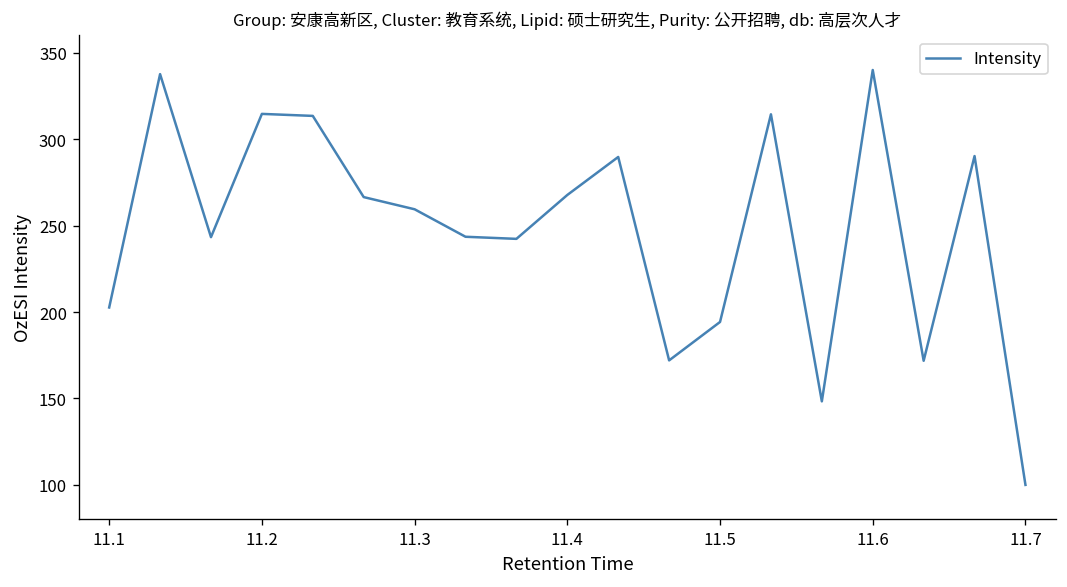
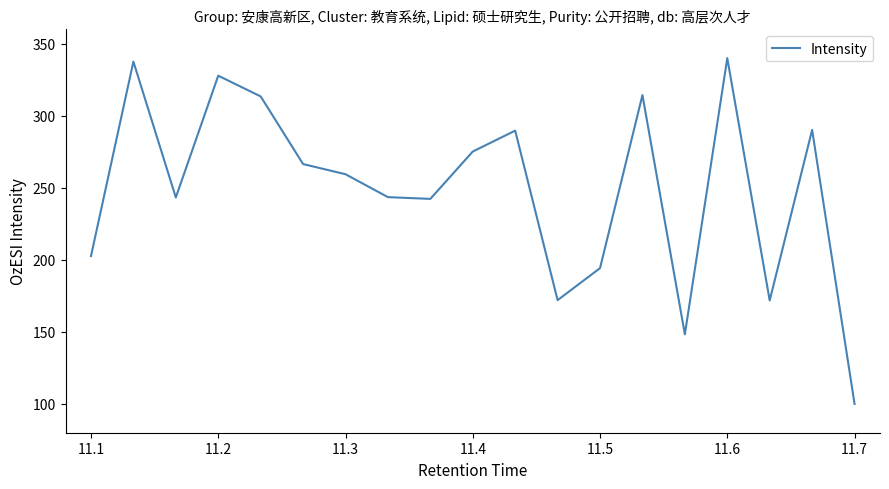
  {
    "11.1": 203,
-   "11.2": 315,
+   "11.2": 328,
    "11.3": 259,
-   "11.4": 268,
+   "11.4": 275,
    "11.5": 194,
    "11.6": 340,
    "11.7": 100
  }
